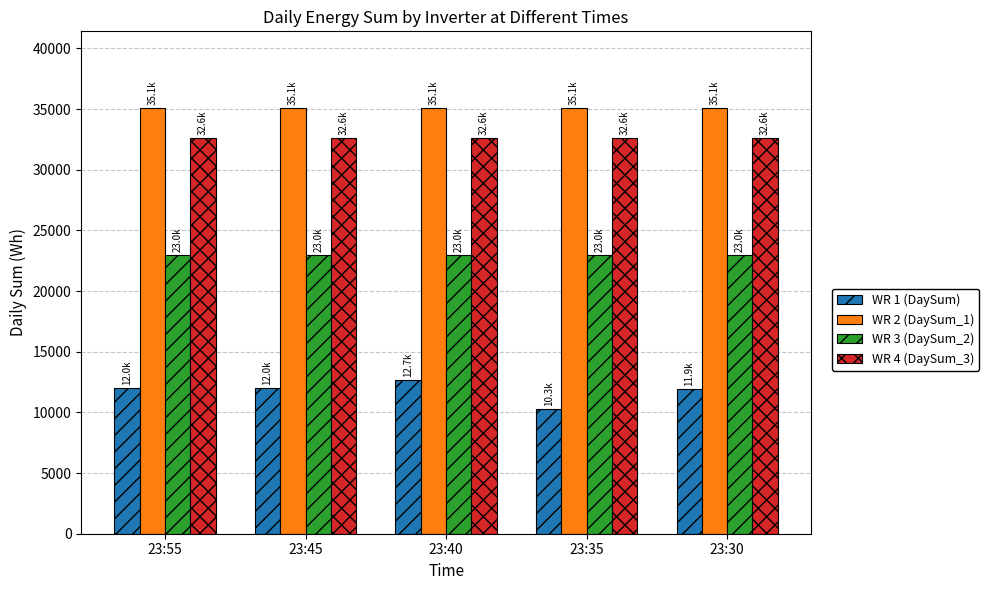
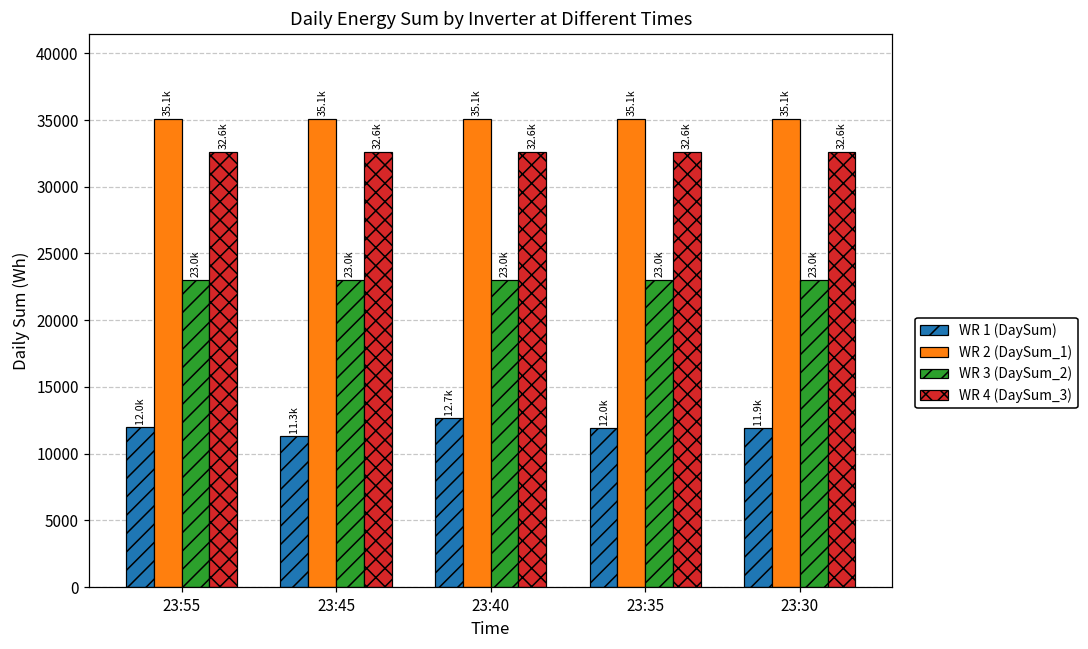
  {
    "WR 1 (DaySum)": {
      "23:55": "12.0k",
-     "23:45": "12.0k",
+     "23:45": "11.3k",
      "23:40": "12.7k",
-     "23:35": "10.3k",
+     "23:35": "12.0k",
      "23:30": "11.9k"
    },
    "WR 2 (DaySum_1)": {
      "23:55": "35.1k",
      "23:45": "35.1k",
      "23:40": "35.1k",
      "23:35": "35.1k",
      "23:30": "35.1k"
    },
    "WR 3 (DaySum_2)": {
      "23:55": "23.0k",
      "23:45": "23.0k",
      "23:40": "23.0k",
      "23:35": "23.0k",
      "23:30": "23.0k"
    },
    "WR 4 (DaySum_3)": {
      "23:55": "32.6k",
      "23:45": "32.6k",
      "23:40": "32.6k",
      "23:35": "32.6k",
      "23:30": "32.6k"
    }
  }
